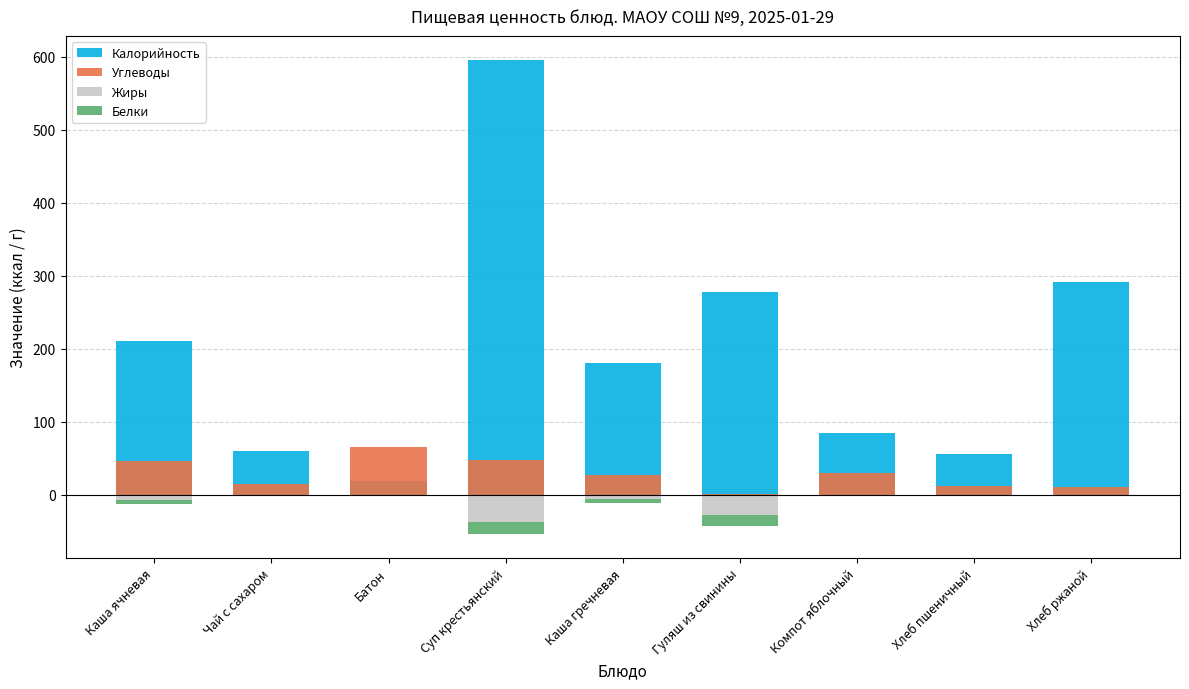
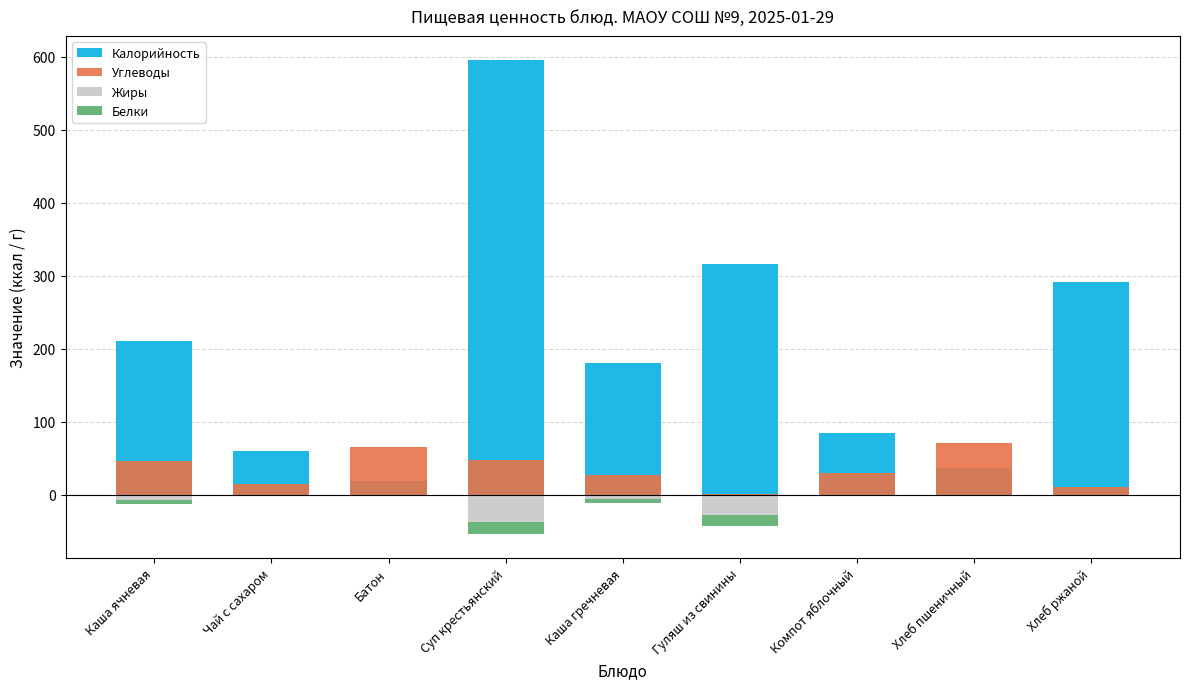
  {
    "Калорийность": {
      "Каша ячневая": 210,
      "Чай с сахаром": 60,
      "Суп крестьянский": 600,
      "Каша гречневая": 180,
-     "Гуляш из свинины": 280,
+     "Гуляш из свинины": 320,
      "Компот яблочный": 80,
-     "Хлеб пшеничный": 60,
+     "Хлеб пшеничный": 40,
      "Хлеб ржаной": 290
    },
    "Углеводы": {
      "Батон": 70,
-     "Хлеб пшеничный": 10
+     "Хлеб пшеничный": 70
    },
    "Жиры": {
      "Каша ячневая": -10,
      "Чай с сахаром": 0,
      "Суп крестьянский": -40,
      "Каша гречневая": -10,
      "Гуляш из свинины": -30,
      "Компот яблочный": 0,
      "Хлеб пшеничный": 0,
      "Хлеб ржаной": 0
    },
    "Белки": {
      "Каша ячневая": -10,
      "Чай с сахаром": 0,
      "Суп крестьянский": -20,
      "Каша гречневая": -10,
      "Гуляш из свинины": -10
    }
  }
